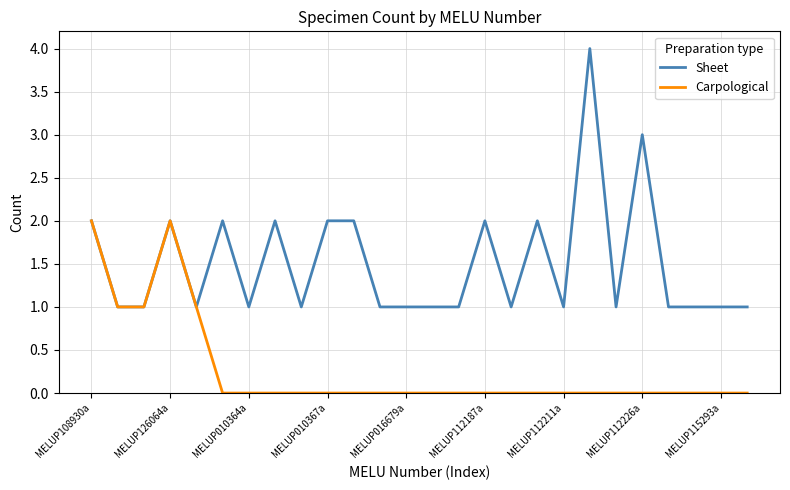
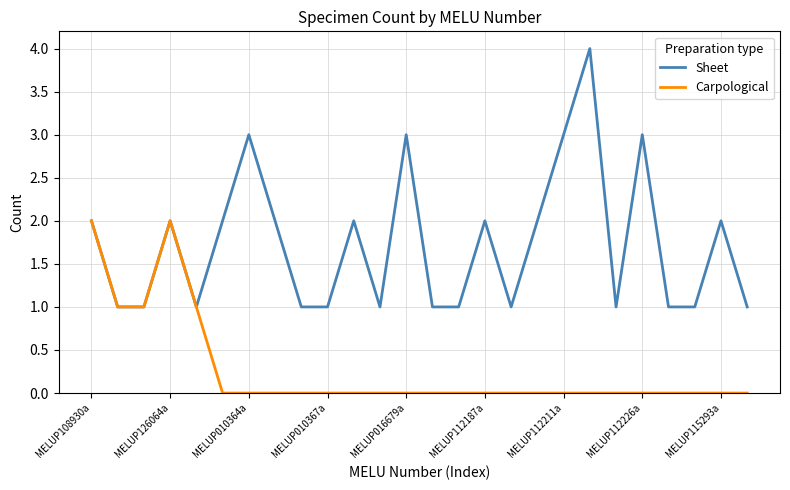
  {
    "Sheet": {
-     "MELUP010364a": 1,
-     "MELUP010367a": 2,
-     "MELUP016679a": 1,
+     "MELUP010364a": 3,
+     "MELUP010367a": 1,
+     "MELUP016679a": 3,
      "MELUP112187a": 2,
-     "MELUP112211a": 1,
+     "MELUP112211a": 3,
      "MELUP112226a": 3,
-     "MELUP115293a": 1
+     "MELUP115293a": 2
    },
    "Carpological": {
      "MELUP010364a": 0,
      "MELUP010367a": 0,
      "MELUP016679a": 0,
      "MELUP112187a": 0,
      "MELUP112211a": 0,
      "MELUP112226a": 0,
      "MELUP115293a": 0
    }
  }
